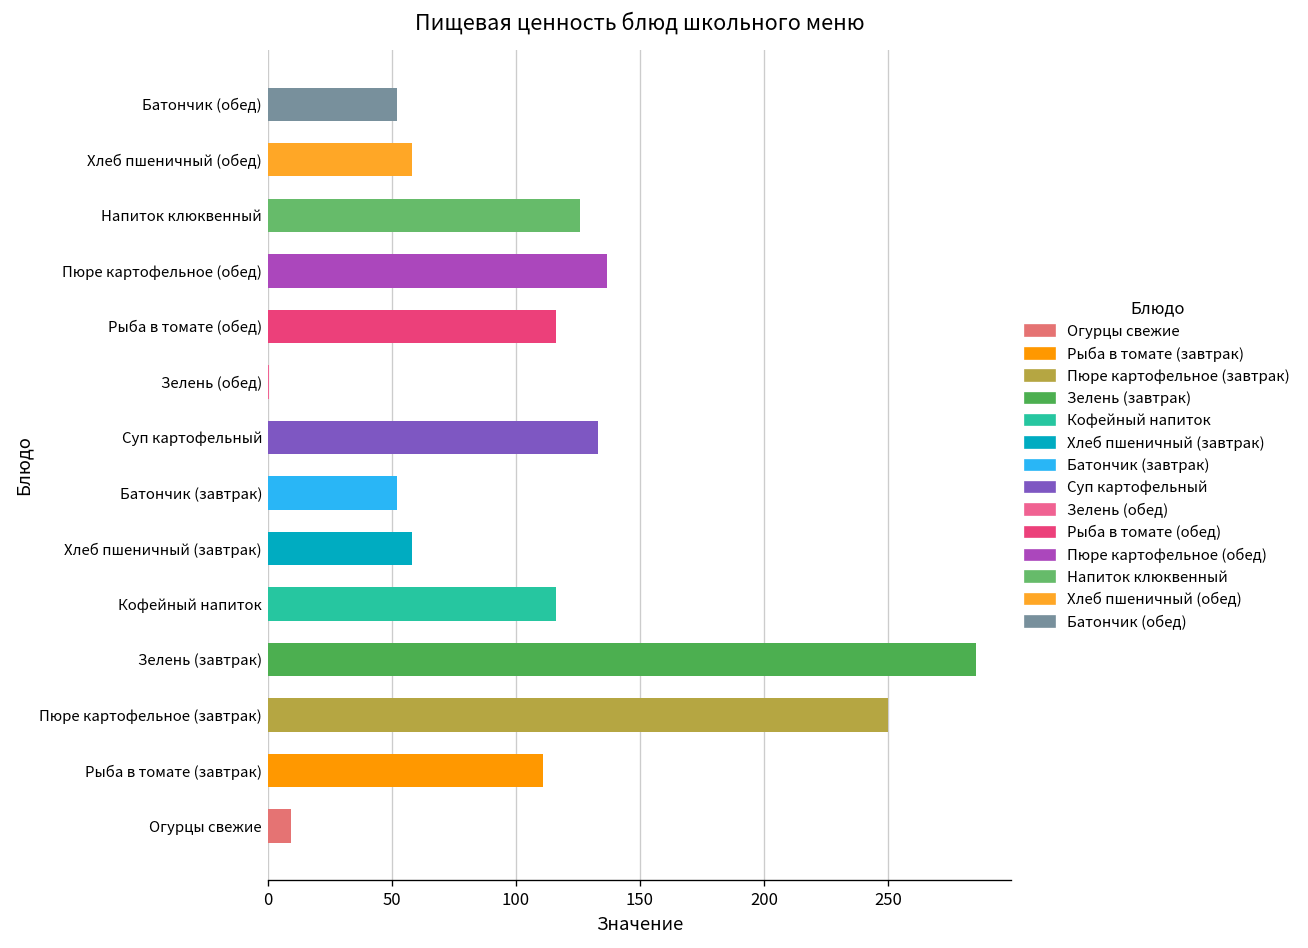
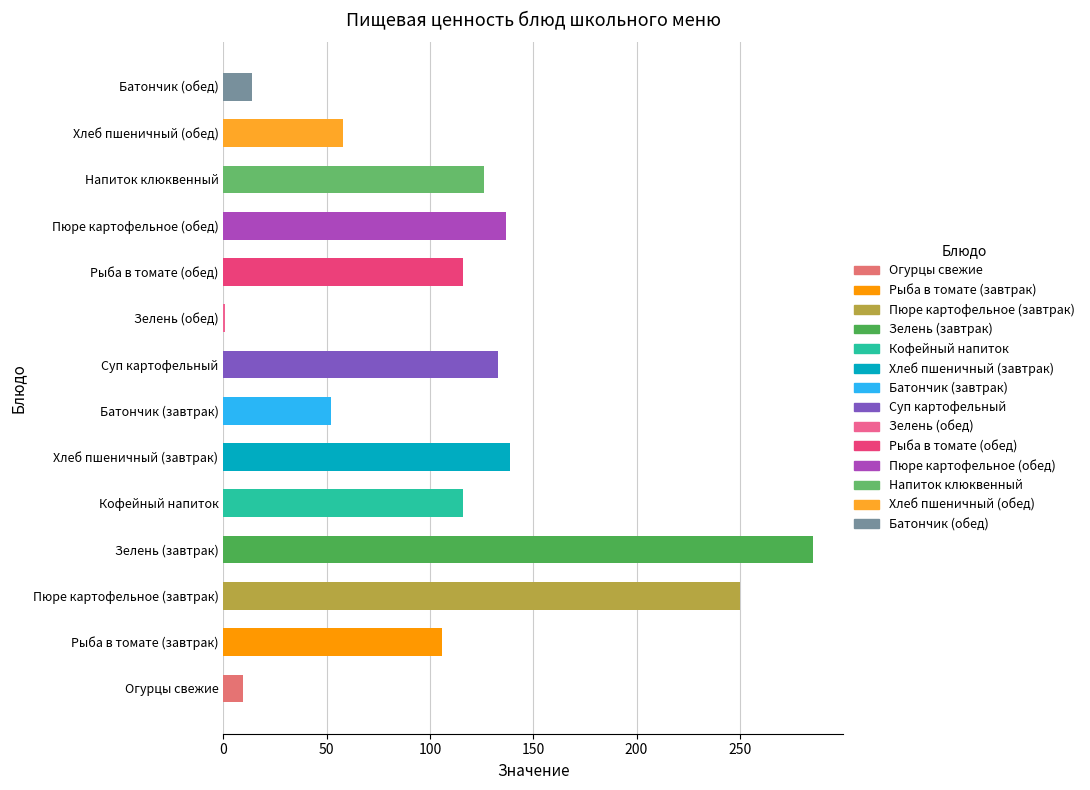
  {
-   "Батончик (обед)": 52,
+   "Батончик (обед)": 14,
    "Хлеб пшеничный (обед)": 58,
    "Напиток клюквенный": 126,
    "Пюре картофельное (обед)": 137,
    "Рыба в томате (обед)": 116,
    "Суп картофельный": 133,
    "Батончик (завтрак)": 52,
-   "Хлеб пшеничный (завтрак)": 58,
+   "Хлеб пшеничный (завтрак)": 139,
    "Кофейный напиток": 116,
    "Зелень (завтрак)": 286,
    "Пюре картофельное (завтрак)": 250,
-   "Рыба в томате (завтрак)": 111,
+   "Рыба в томате (завтрак)": 106,
    "Огурцы свежие": 9
  }
